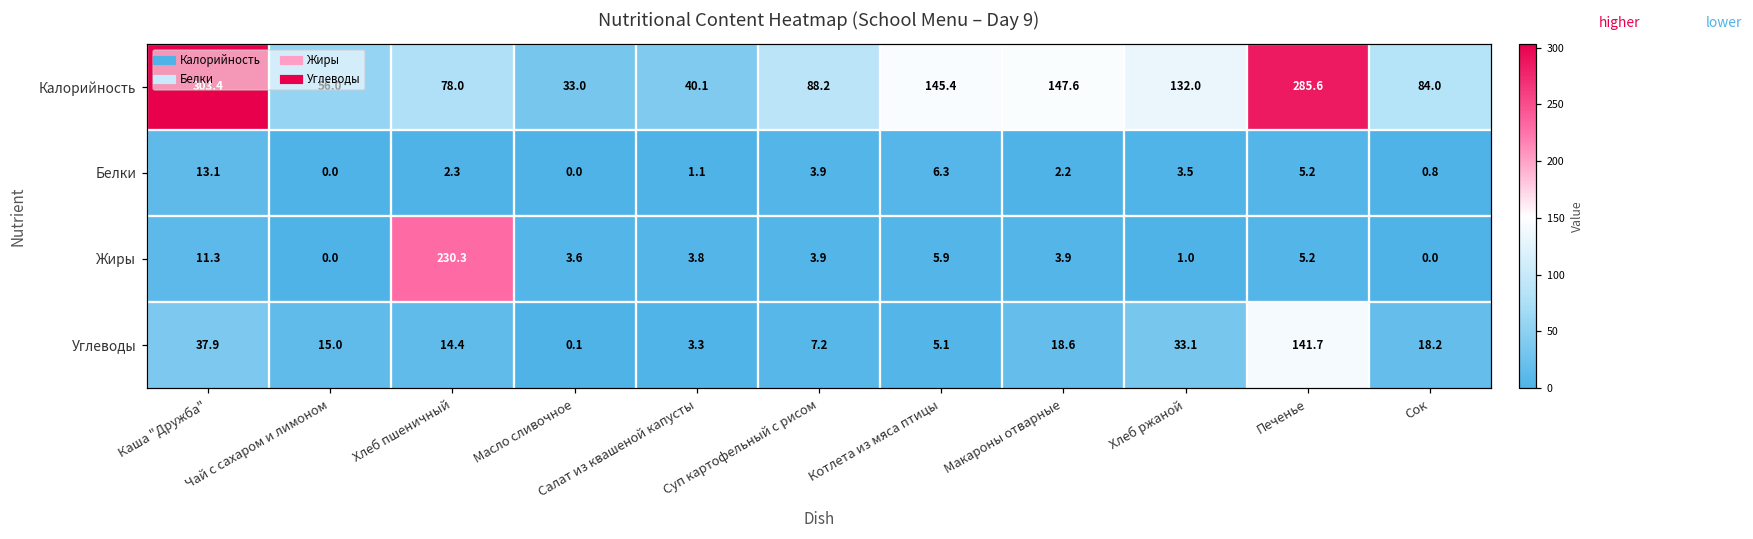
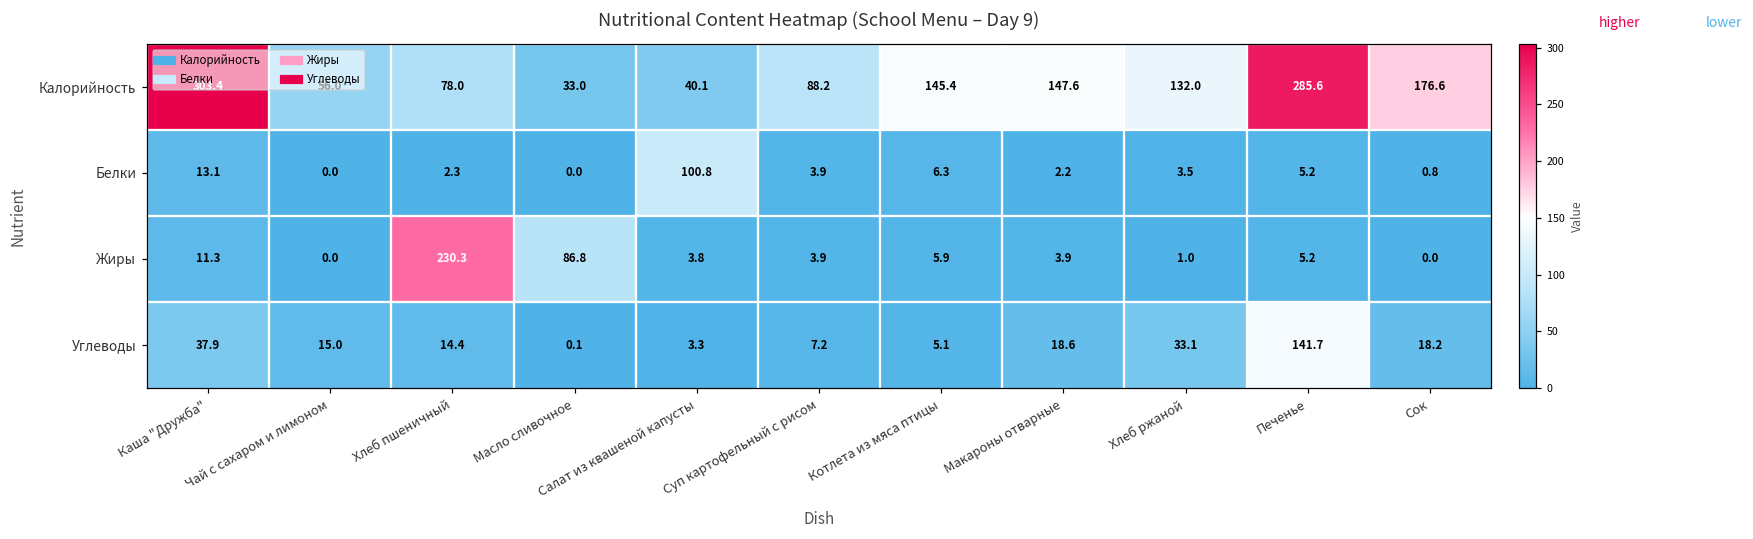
  {
    "Калорийность": {
      "Хлеб пшеничный": 78.0,
      "Масло сливочное": 33.0,
      "Салат из квашеной капусты": 40.1,
      "Суп картофельный с рисом": 88.2,
      "Котлета из мяса птицы": 145.4,
      "Макароны отварные": 147.6,
      "Хлеб ржаной": 132.0,
      "Печенье": 285.6,
-     "Сок": 84.0
+     "Сок": 176.6
    },
    "Белки": {
      "Каша \"Дружба\"": 13.1,
      "Чай с сахаром и лимоном": 0.0,
      "Хлеб пшеничный": 2.3,
      "Масло сливочное": 0.0,
-     "Салат из квашеной капусты": 1.1,
+     "Салат из квашеной капусты": 100.8,
      "Суп картофельный с рисом": 3.9,
      "Котлета из мяса птицы": 6.3,
      "Макароны отварные": 2.2,
      "Хлеб ржаной": 3.5,
      "Печенье": 5.2,
      "Сок": 0.8
    },
    "Жиры": {
      "Каша \"Дружба\"": 11.3,
      "Чай с сахаром и лимоном": 0.0,
      "Хлеб пшеничный": 230.3,
-     "Масло сливочное": 3.6,
+     "Масло сливочное": 86.8,
      "Салат из квашеной капусты": 3.8,
      "Суп картофельный с рисом": 3.9,
      "Котлета из мяса птицы": 5.9,
      "Макароны отварные": 3.9,
      "Хлеб ржаной": 1.0,
      "Печенье": 5.2,
      "Сок": 0.0
    },
    "Углеводы": {
      "Каша \"Дружба\"": 37.9,
      "Чай с сахаром и лимоном": 15.0,
      "Хлеб пшеничный": 14.4,
      "Масло сливочное": 0.1,
      "Салат из квашеной капусты": 3.3,
      "Суп картофельный с рисом": 7.2,
      "Котлета из мяса птицы": 5.1,
      "Макароны отварные": 18.6,
      "Хлеб ржаной": 33.1,
      "Печенье": 141.7,
      "Сок": 18.2
    }
  }
